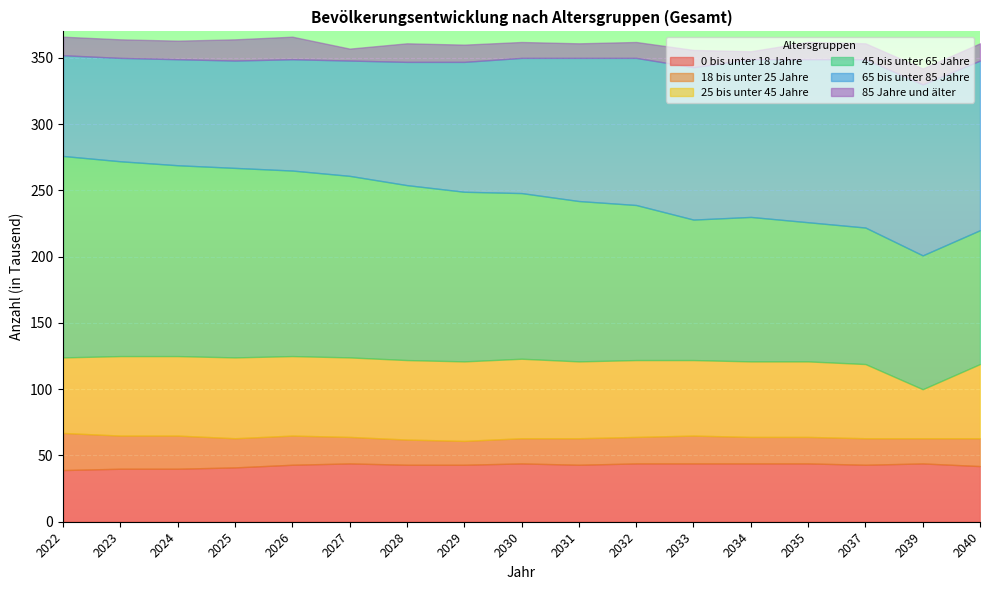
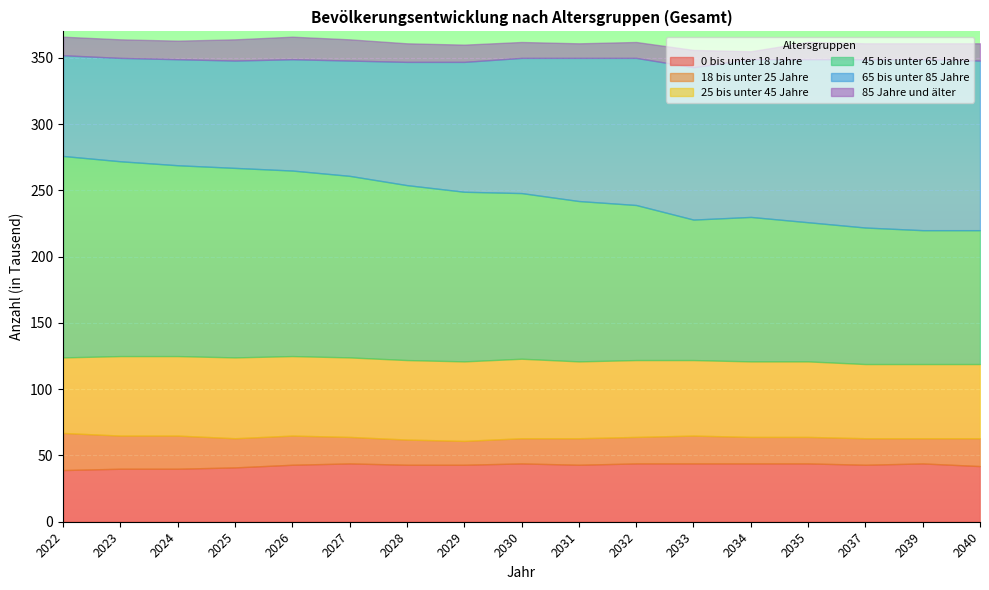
  {
    "25 bis unter 45 Jahre": {
      "2022": 57,
      "2023": 60,
      "2024": 60,
      "2025": 61,
      "2026": 60,
      "2027": 60,
      "2028": 60,
      "2029": 60,
      "2030": 60,
      "2031": 58,
      "2032": 58,
      "2033": 57,
      "2034": 57,
      "2035": 57,
      "2037": 56,
-     "2039": 37,
+     "2039": 56,
      "2040": 56
    },
    "45 bis unter 65 Jahre": {
      "2022": 152,
      "2023": 147,
      "2024": 144,
      "2025": 143,
      "2026": 140,
      "2027": 137,
      "2028": 132,
      "2029": 128,
      "2030": 125,
      "2031": 121,
      "2032": 117,
      "2033": 106,
      "2034": 109,
      "2035": 105,
      "2037": 103,
      "2039": 101,
      "2040": 101
    },
    "65 bis unter 85 Jahre": {
      "2022": 76,
      "2023": 78,
      "2024": 80,
      "2025": 81,
      "2026": 84,
      "2027": 87,
      "2028": 93,
      "2029": 98,
      "2030": 102,
      "2031": 108,
      "2032": 111,
      "2040": 128
    },
    "85 Jahre und älter": {
      "2022": 14,
      "2023": 14,
      "2024": 14,
      "2025": 16,
      "2026": 17,
-     "2027": 9,
+     "2027": 16,
      "2028": 14,
      "2029": 13,
      "2030": 12,
      "2031": 11,
      "2032": 12,
      "2040": 13
    }
  }
